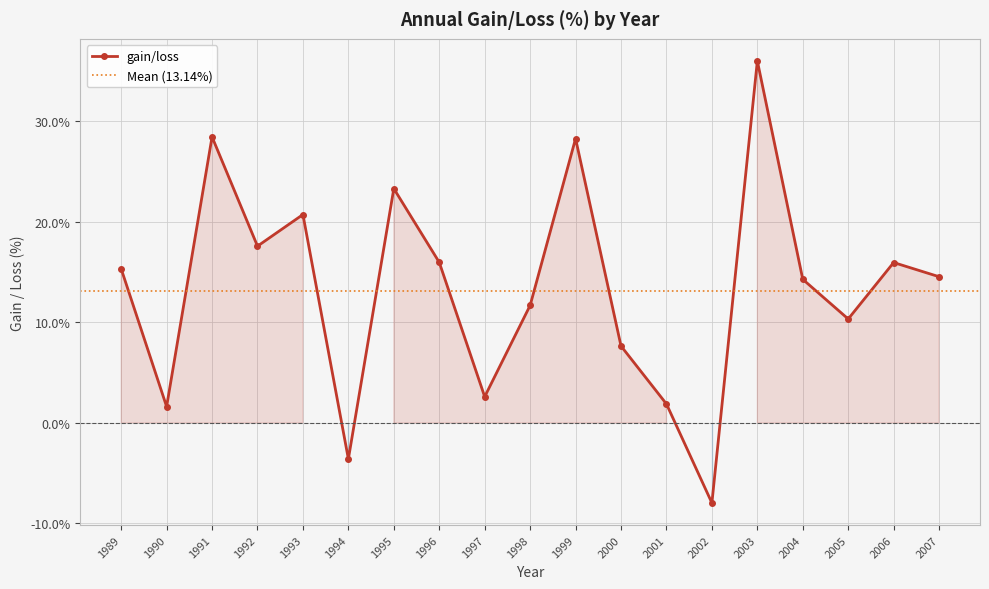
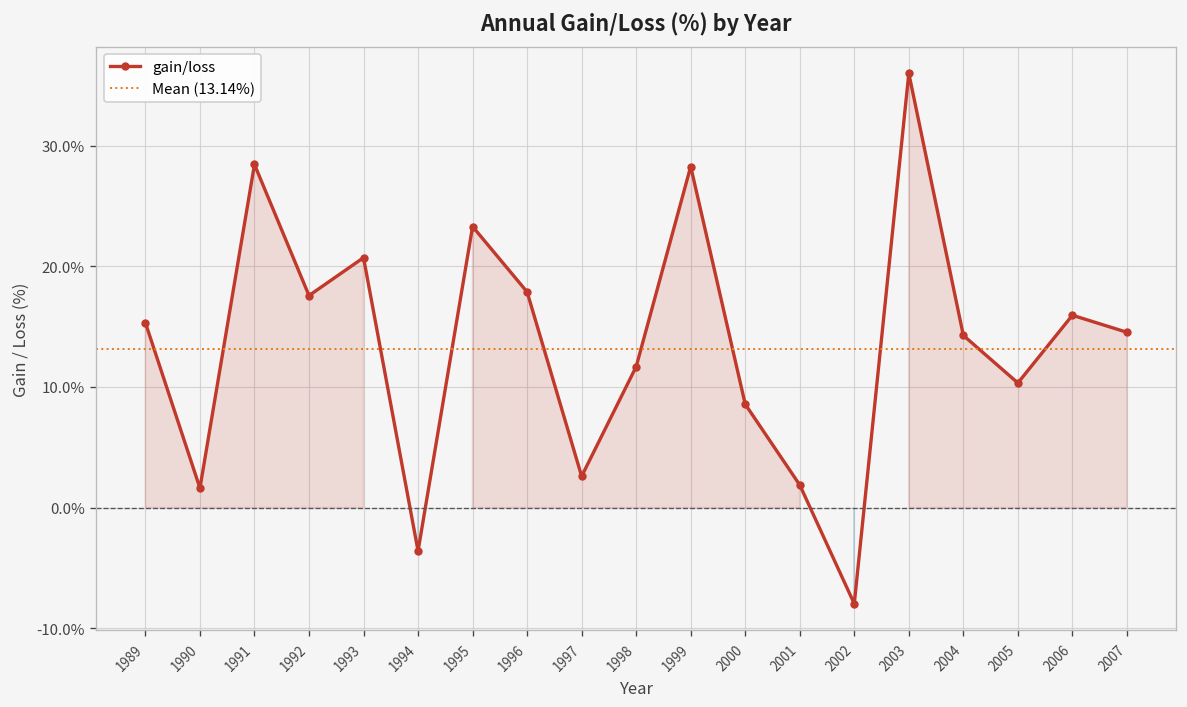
  {
    "1989": "15.3%",
    "1990": "1.6%",
    "1991": "28.4%",
    "1992": "17.6%",
    "1993": "20.7%",
    "1994": "-3.6%",
    "1995": "23.3%",
-   "1996": "16.0%",
+   "1996": "17.9%",
    "1997": "2.6%",
    "1998": "11.7%",
    "1999": "28.3%",
-   "2000": "7.6%",
+   "2000": "8.6%",
    "2001": "1.9%",
    "2002": "-8.0%",
    "2003": "36.0%",
    "2004": "14.3%",
    "2005": "10.3%",
    "2006": "15.9%",
    "2007": "14.5%"
  }
